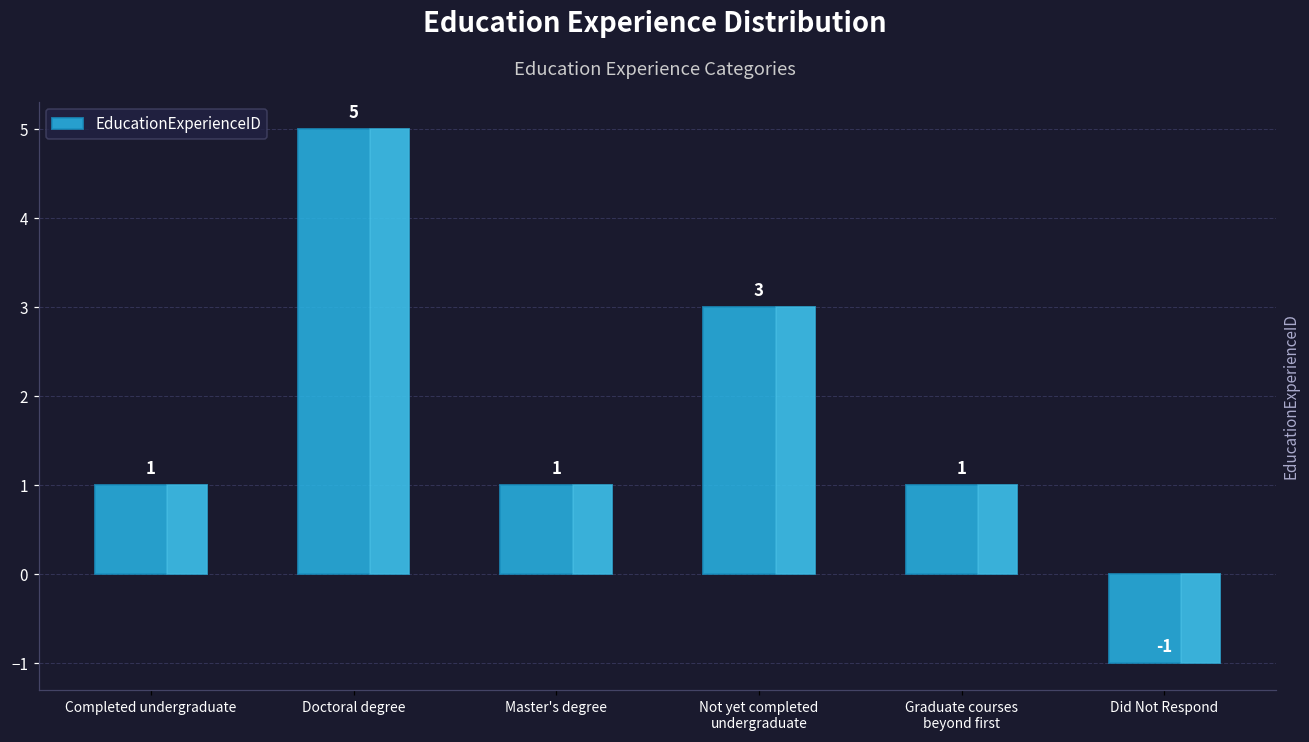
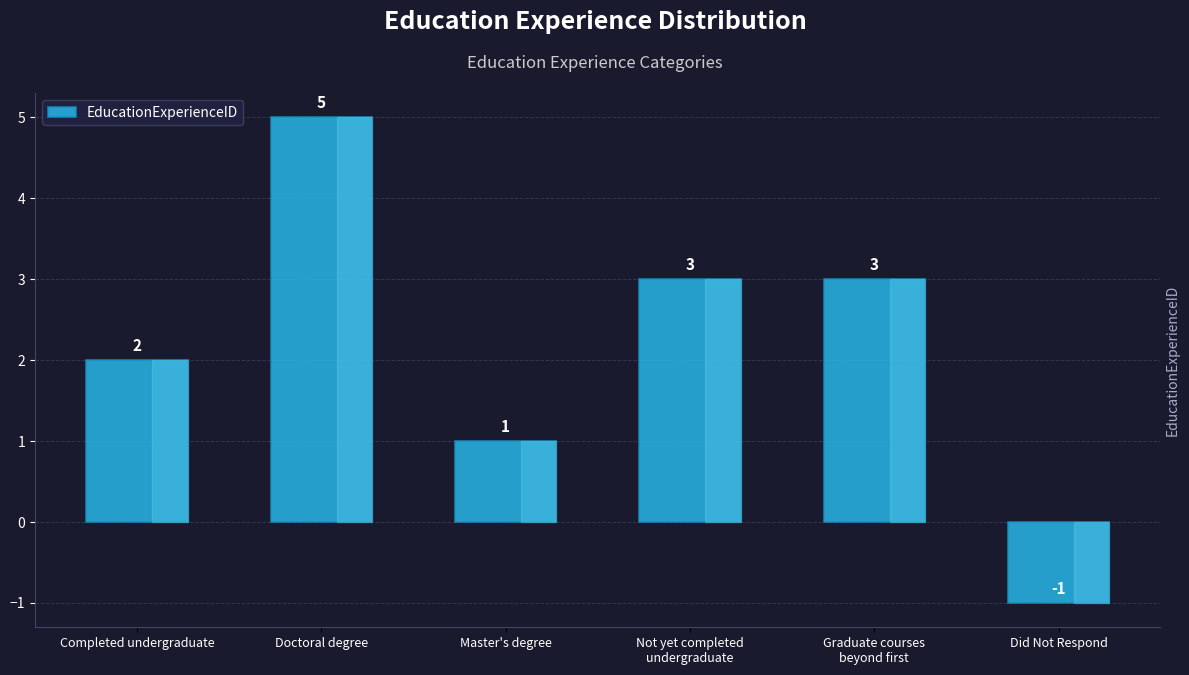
  {
-   "Completed undergraduate": 1,
+   "Completed undergraduate": 2,
    "Doctoral degree": 5,
    "Master's degree": 1,
    "Not yet completed undergraduate": 3,
-   "Graduate courses beyond first": 1,
+   "Graduate courses beyond first": 3,
    "Did Not Respond": -1
  }
